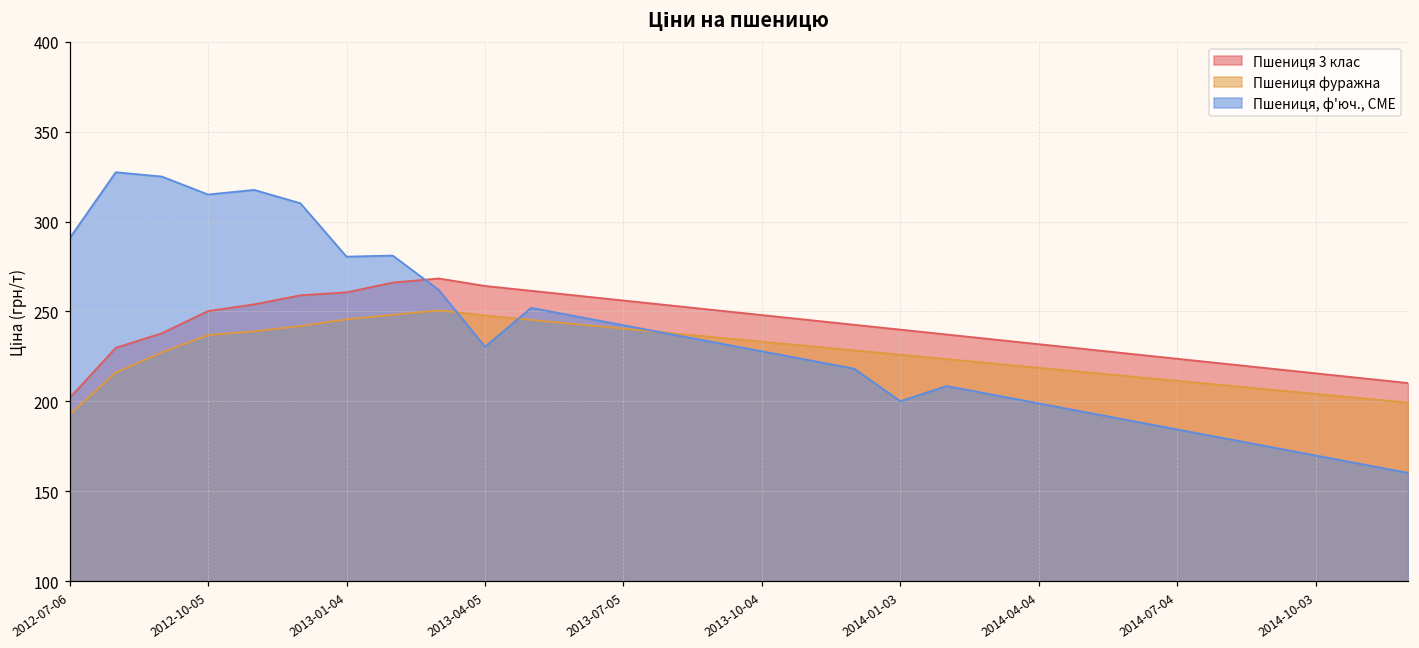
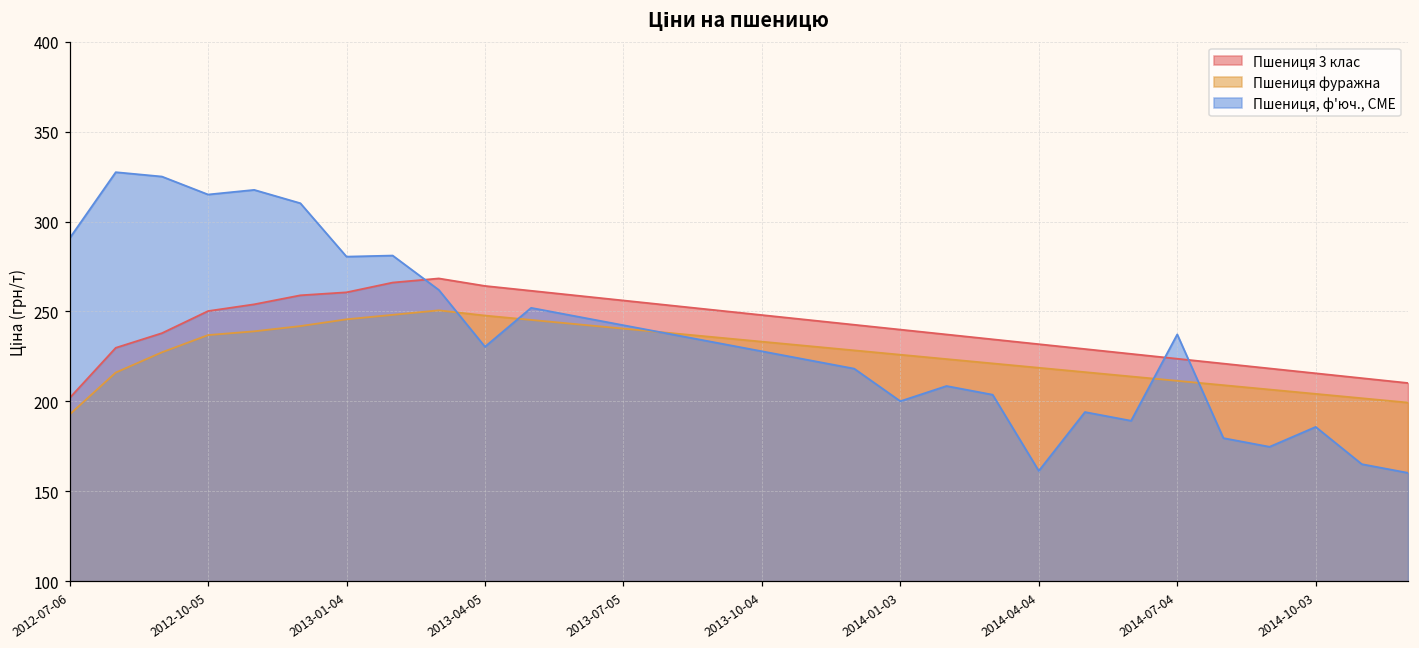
  {
    "Пшениця, ф'юч., CME": {
      "2012-07-06": 291,
      "2012-10-05": 315,
      "2013-01-04": 280,
      "2013-04-05": 230,
      "2013-07-05": 242,
      "2013-10-04": 228,
      "2014-01-03": 200,
-     "2014-04-04": 199,
-     "2014-07-04": 184,
-     "2014-10-03": 170
+     "2014-04-04": 161,
+     "2014-07-04": 237,
+     "2014-10-03": 186
    }
  }
